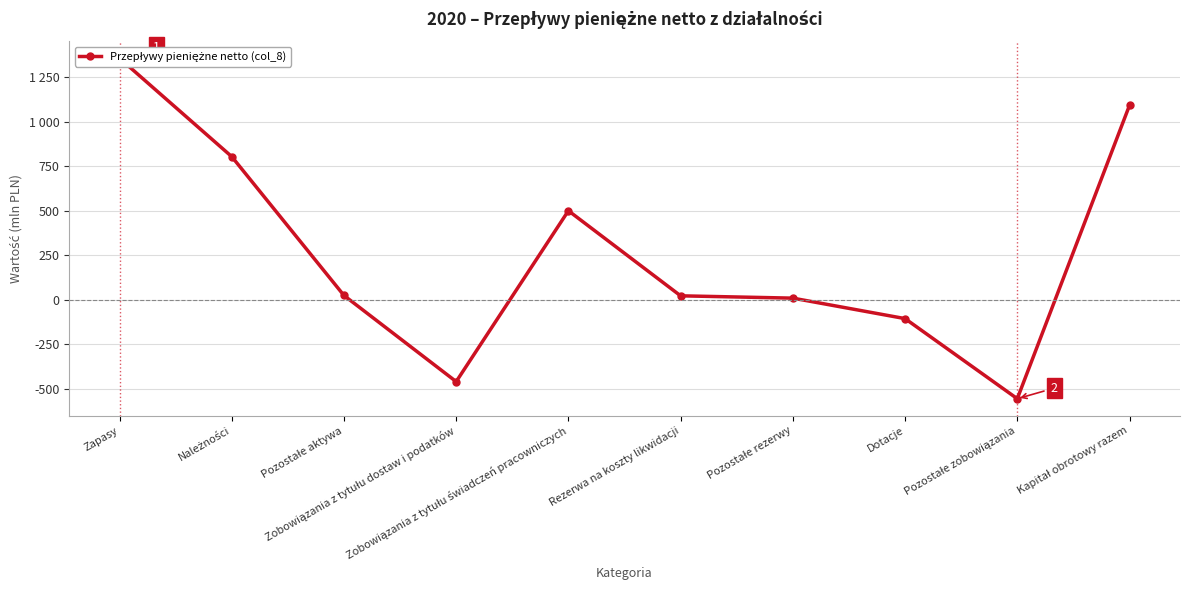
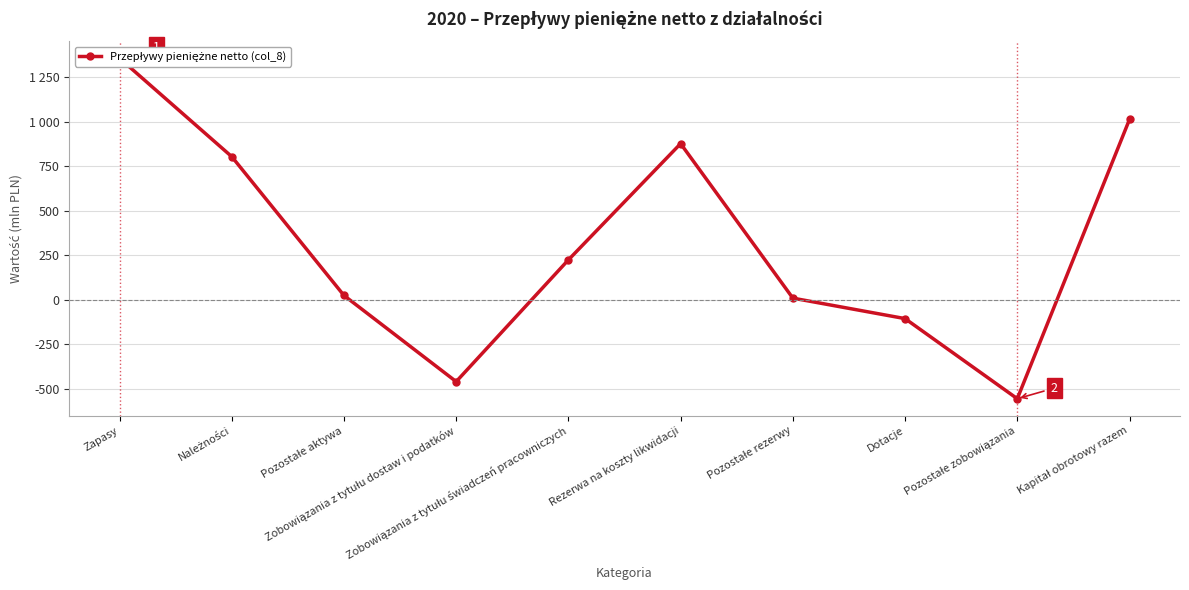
  {
    "Należności": 810,
    "Pozostałe aktywa": 30,
    "Zobowiązania z tytułu dostaw i podatków": -460,
-   "Zobowiązania z tytułu świadczeń pracowniczych": 500,
-   "Rezerwa na koszty likwidacji": 20,
+   "Zobowiązania z tytułu świadczeń pracowniczych": 230,
+   "Rezerwa na koszty likwidacji": 880,
    "Pozostałe rezerwy": 10,
    "Dotacje": -110,
-   "Kapitał obrotowy razem": 1090
+   "Kapitał obrotowy razem": 1010
  }
